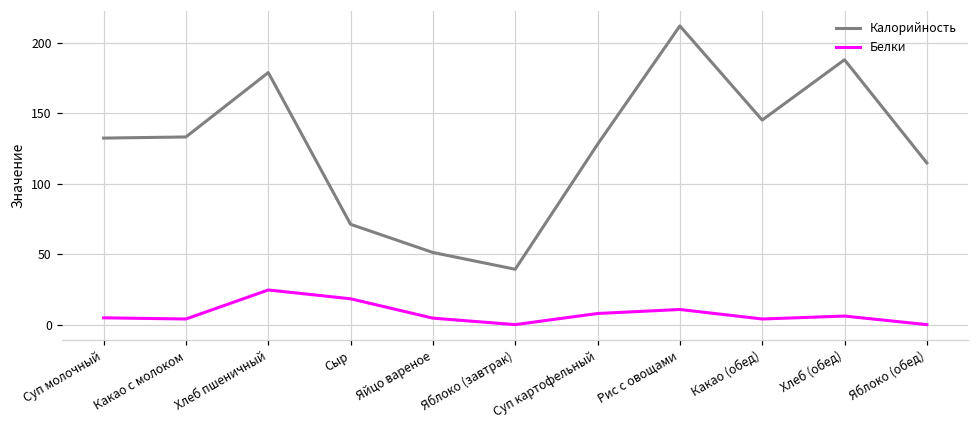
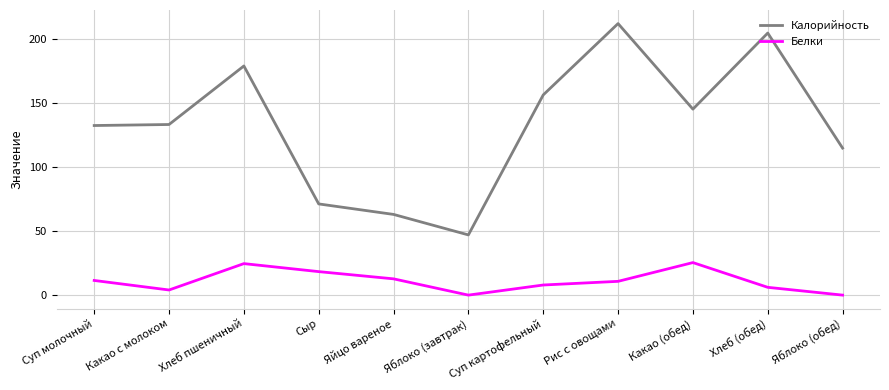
  {
    "Калорийность": {
      "Суп молочный": 132,
      "Какао с молоком": 133,
      "Хлеб пшеничный": 179,
      "Сыр": 71,
-     "Яйцо вареное": 51,
-     "Яблоко (завтрак)": 39,
-     "Суп картофельный": 128,
+     "Яйцо вареное": 63,
+     "Яблоко (завтрак)": 47,
+     "Суп картофельный": 156,
      "Рис с овощами": 212,
      "Какао (обед)": 145,
-     "Хлеб (обед)": 188,
+     "Хлеб (обед)": 205,
      "Яблоко (обед)": 115
    },
    "Белки": {
-     "Суп молочный": 5,
+     "Суп молочный": 11,
      "Какао с молоком": 4,
      "Хлеб пшеничный": 25,
      "Сыр": 18,
-     "Яйцо вареное": 5,
+     "Яйцо вареное": 13,
      "Яблоко (завтрак)": 0,
      "Суп картофельный": 8,
      "Рис с овощами": 11,
-     "Какао (обед)": 4,
+     "Какао (обед)": 25,
      "Хлеб (обед)": 6,
      "Яблоко (обед)": 0
    }
  }
